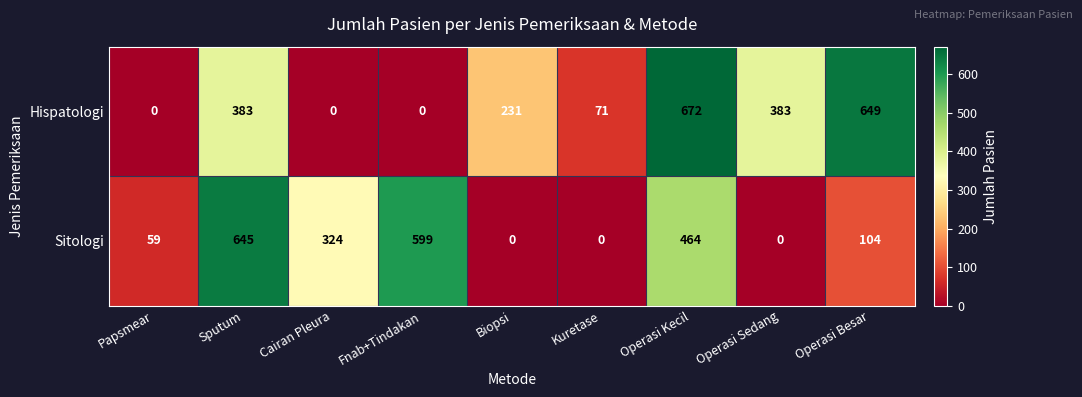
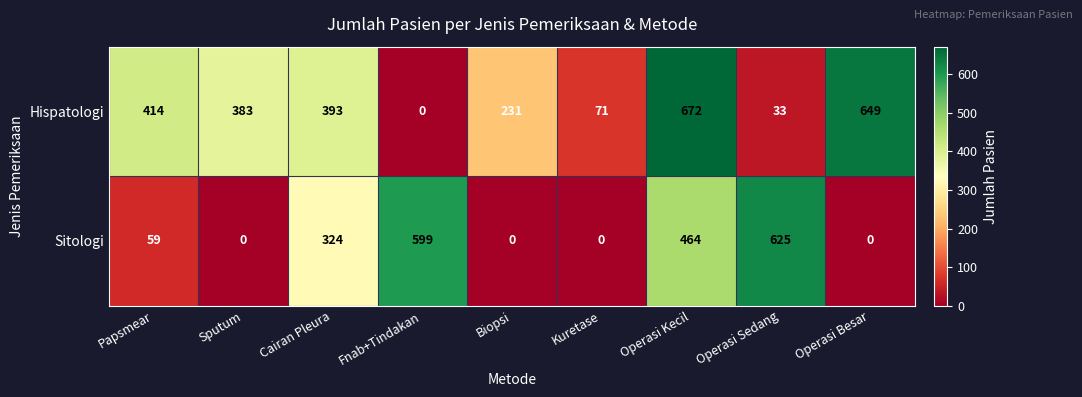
  {
    "Hispatologi": {
-     "Papsmear": 0,
+     "Papsmear": 414,
      "Sputum": 383,
-     "Cairan Pleura": 0,
+     "Cairan Pleura": 393,
      "Fnab+Tindakan": 0,
      "Biopsi": 231,
      "Kuretase": 71,
      "Operasi Kecil": 672,
-     "Operasi Sedang": 383,
+     "Operasi Sedang": 33,
      "Operasi Besar": 649
    },
    "Sitologi": {
      "Papsmear": 59,
-     "Sputum": 645,
+     "Sputum": 0,
      "Cairan Pleura": 324,
      "Fnab+Tindakan": 599,
      "Biopsi": 0,
      "Kuretase": 0,
      "Operasi Kecil": 464,
-     "Operasi Sedang": 0,
-     "Operasi Besar": 104
+     "Operasi Sedang": 625,
+     "Operasi Besar": 0
    }
  }
